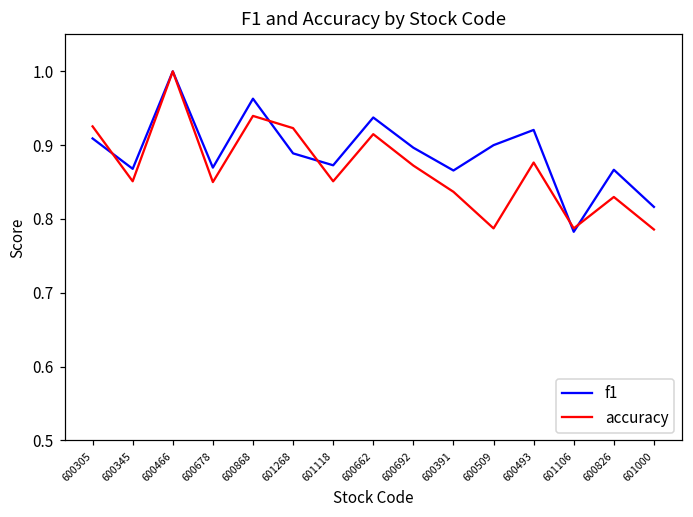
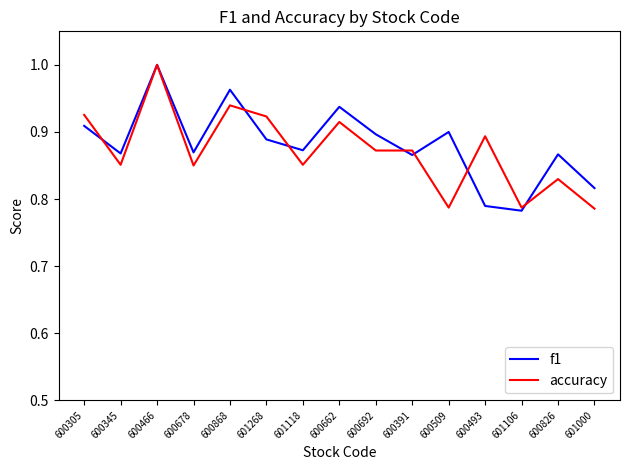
  {
    "f1": {
      "600305": 0.91,
      "600345": 0.87,
      "600678": 0.87,
      "600868": 0.96,
      "601268": 0.89,
      "601118": 0.87,
      "600662": 0.94,
      "600692": 0.90,
      "600391": 0.87,
      "600509": 0.90,
-     "600493": 0.92,
+     "600493": 0.79,
      "601106": 0.78,
      "600826": 0.87,
      "601000": 0.82
    },
    "accuracy": {
      "600305": 0.93,
      "600345": 0.85,
      "600678": 0.85,
      "600868": 0.94,
      "601268": 0.92,
      "601118": 0.85,
      "600662": 0.91,
      "600692": 0.87,
-     "600391": 0.84,
+     "600391": 0.87,
      "600509": 0.79,
-     "600493": 0.88,
+     "600493": 0.89,
      "601106": 0.79,
      "600826": 0.83,
      "601000": 0.79
    }
  }
